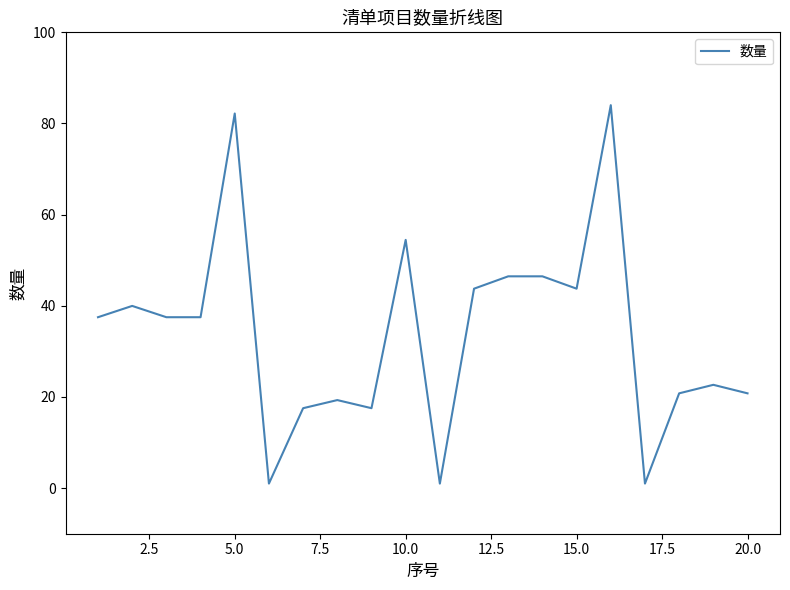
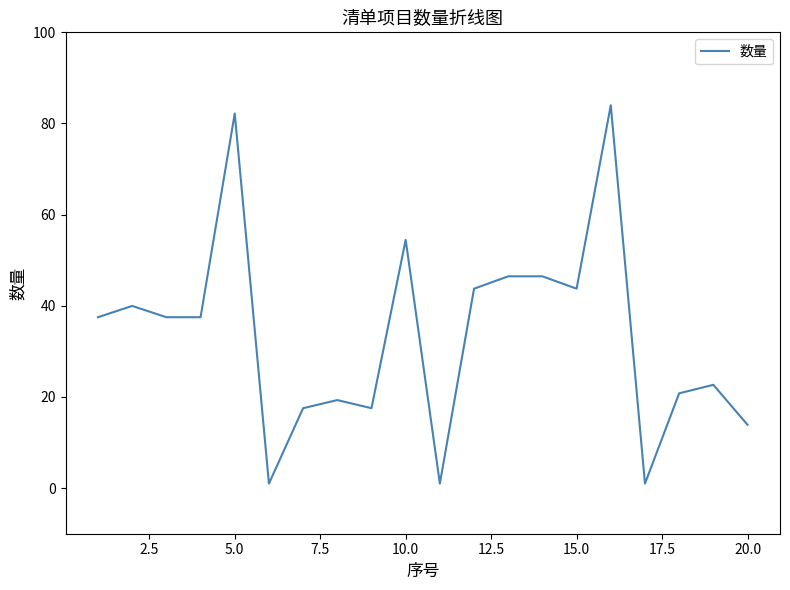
  {
    "5.0": 82,
    "10.0": 54,
    "15.0": 44,
-   "20.0": 21
+   "20.0": 14
  }
